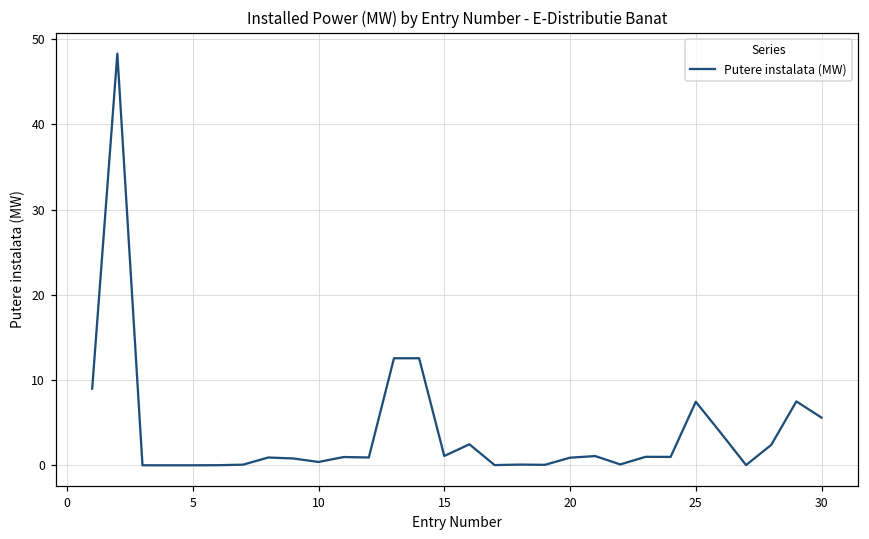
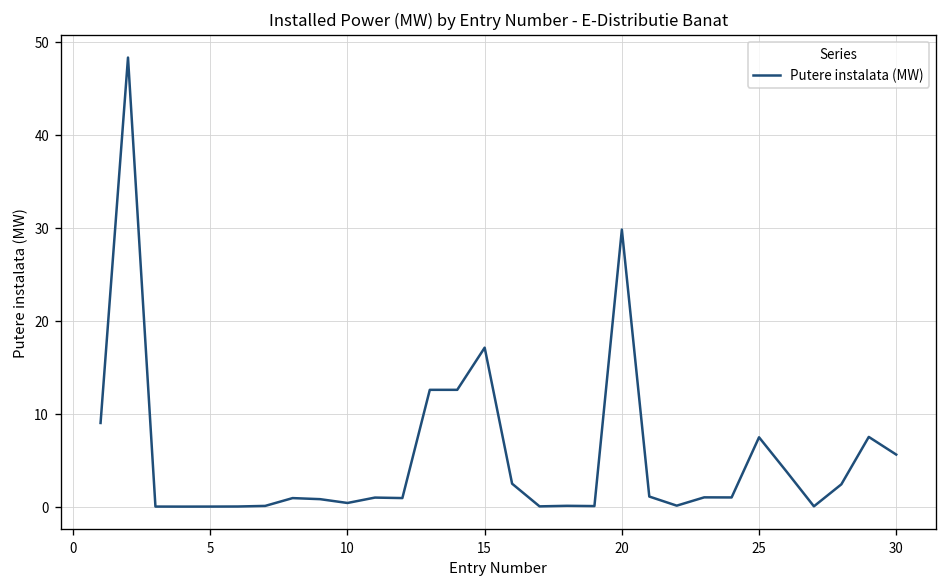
  {
    "5": 0,
    "10": 0,
-   "15": 1,
-   "20": 1,
+   "15": 17,
+   "20": 30,
    "25": 7,
    "30": 6
  }
